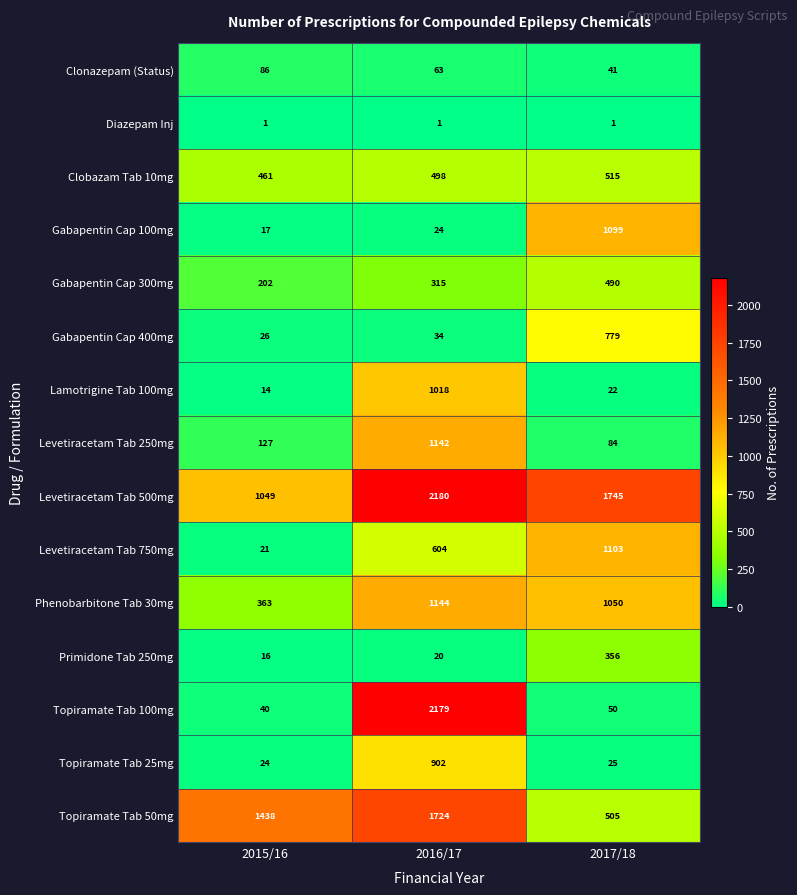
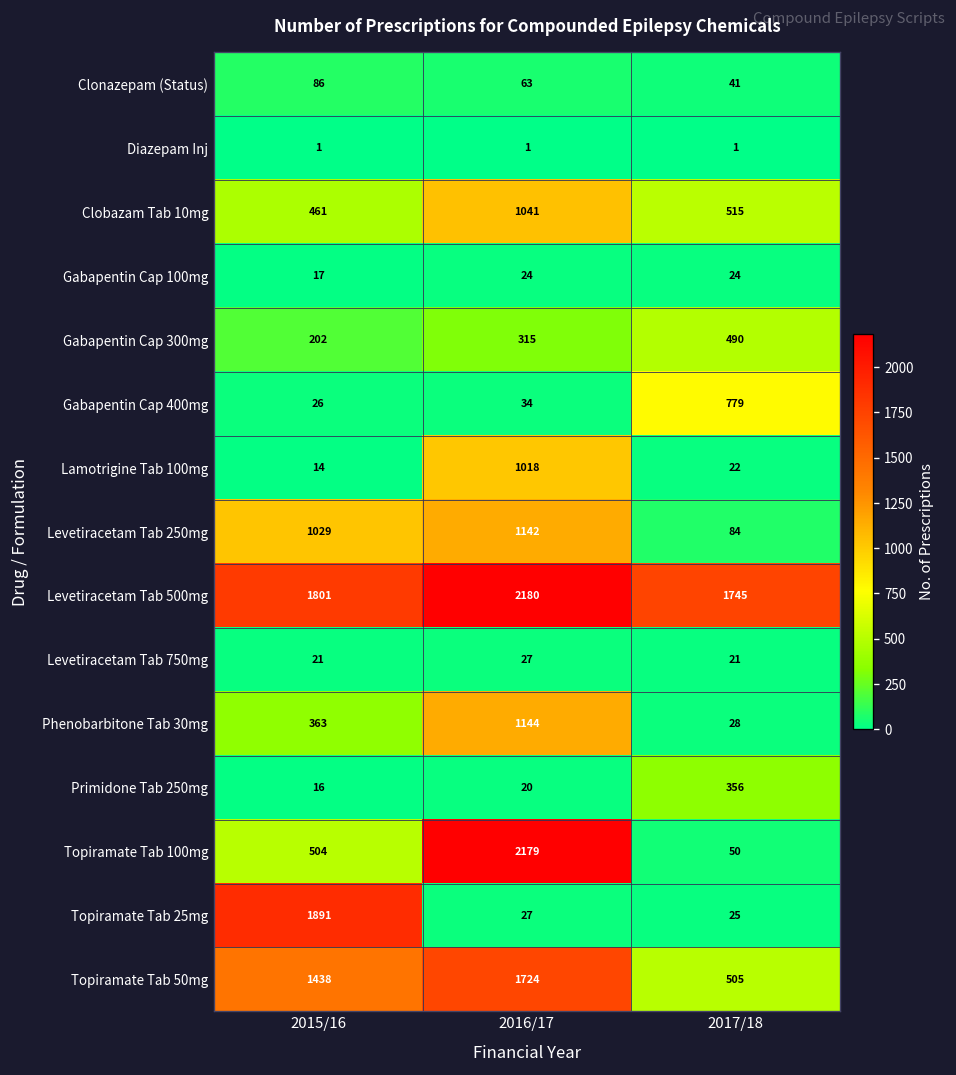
  {
    "Clonazepam (Status)": {
      "2015/16": 86,
      "2016/17": 63,
      "2017/18": 41
    },
    "Diazepam Inj": {
      "2015/16": 1,
      "2016/17": 1,
      "2017/18": 1
    },
    "Clobazam Tab 10mg": {
      "2015/16": 461,
-     "2016/17": 498,
+     "2016/17": 1041,
      "2017/18": 515
    },
    "Gabapentin Cap 100mg": {
      "2015/16": 17,
      "2016/17": 24,
-     "2017/18": 1099
+     "2017/18": 24
    },
    "Gabapentin Cap 300mg": {
      "2015/16": 202,
      "2016/17": 315,
      "2017/18": 490
    },
    "Gabapentin Cap 400mg": {
      "2015/16": 26,
      "2016/17": 34,
      "2017/18": 779
    },
    "Lamotrigine Tab 100mg": {
      "2015/16": 14,
      "2016/17": 1018,
      "2017/18": 22
    },
    "Levetiracetam Tab 250mg": {
-     "2015/16": 127,
+     "2015/16": 1029,
      "2016/17": 1142,
      "2017/18": 84
    },
    "Levetiracetam Tab 500mg": {
-     "2015/16": 1049,
+     "2015/16": 1801,
      "2016/17": 2180,
      "2017/18": 1745
    },
    "Levetiracetam Tab 750mg": {
      "2015/16": 21,
-     "2016/17": 604,
-     "2017/18": 1103
+     "2016/17": 27,
+     "2017/18": 21
    },
    "Phenobarbitone Tab 30mg": {
      "2015/16": 363,
      "2016/17": 1144,
-     "2017/18": 1050
+     "2017/18": 28
    },
    "Primidone Tab 250mg": {
      "2015/16": 16,
      "2016/17": 20,
      "2017/18": 356
    },
    "Topiramate Tab 100mg": {
-     "2015/16": 40,
+     "2015/16": 504,
      "2016/17": 2179,
      "2017/18": 50
    },
    "Topiramate Tab 25mg": {
-     "2015/16": 24,
-     "2016/17": 902,
+     "2015/16": 1891,
+     "2016/17": 27,
      "2017/18": 25
    },
    "Topiramate Tab 50mg": {
      "2015/16": 1438,
      "2016/17": 1724,
      "2017/18": 505
    }
  }
